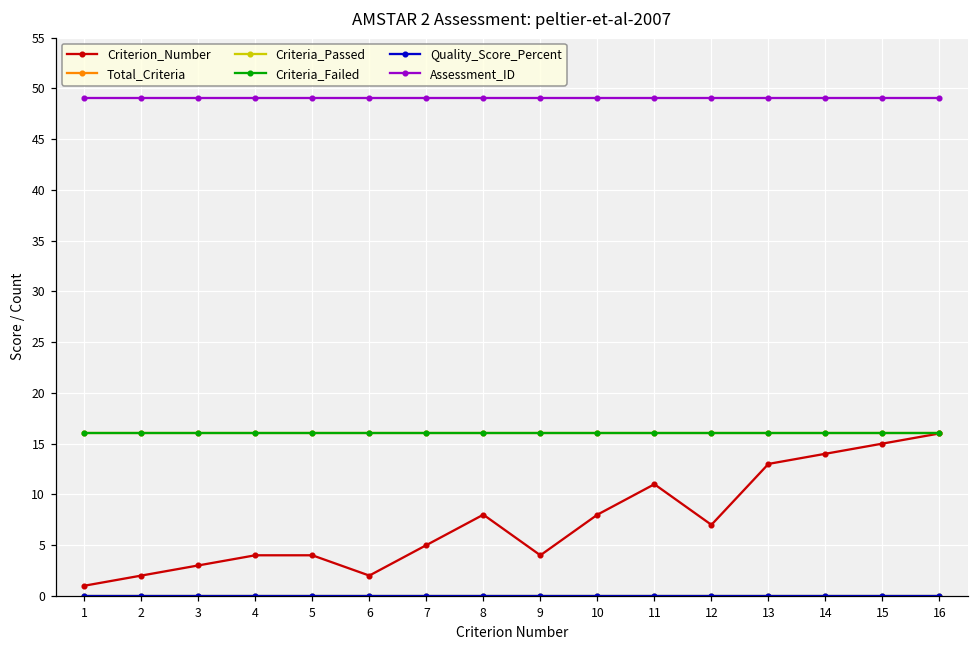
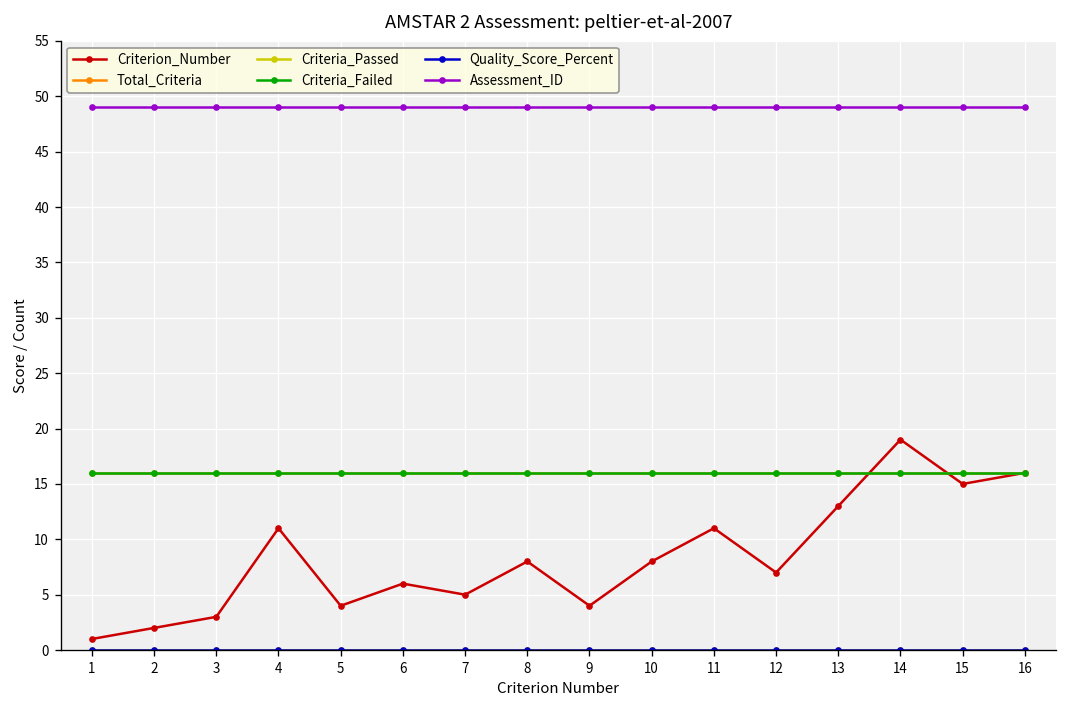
  {
    "Criterion_Number": {
      "1": 1,
      "2": 2,
      "3": 3,
-     "4": 4,
+     "4": 11,
      "5": 4,
-     "6": 2,
+     "6": 6,
      "7": 5,
      "8": 8,
      "9": 4,
      "10": 8,
      "11": 11,
      "12": 7,
      "13": 13,
-     "14": 14,
+     "14": 19,
      "15": 15
    },
    "Criteria_Failed": {
      "1": 16,
      "2": 16,
      "3": 16,
      "4": 16,
      "5": 16,
      "6": 16,
      "7": 16,
      "8": 16,
      "9": 16,
      "10": 16,
      "11": 16,
      "12": 16,
      "13": 16,
      "14": 16,
      "15": 16
    },
    "Quality_Score_Percent": {
      "1": 0,
      "2": 0,
      "3": 0,
      "4": 0,
      "5": 0,
      "6": 0,
      "7": 0,
      "8": 0,
      "9": 0,
      "10": 0,
      "11": 0,
      "12": 0,
      "13": 0,
      "14": 0,
      "15": 0,
      "16": 0
    },
    "Assessment_ID": {
      "1": 49,
      "2": 49,
      "3": 49,
      "4": 49,
      "5": 49,
      "6": 49,
      "7": 49,
      "8": 49,
      "9": 49,
      "10": 49,
      "11": 49,
      "12": 49,
      "13": 49,
      "14": 49,
      "15": 49,
      "16": 49
    }
  }
